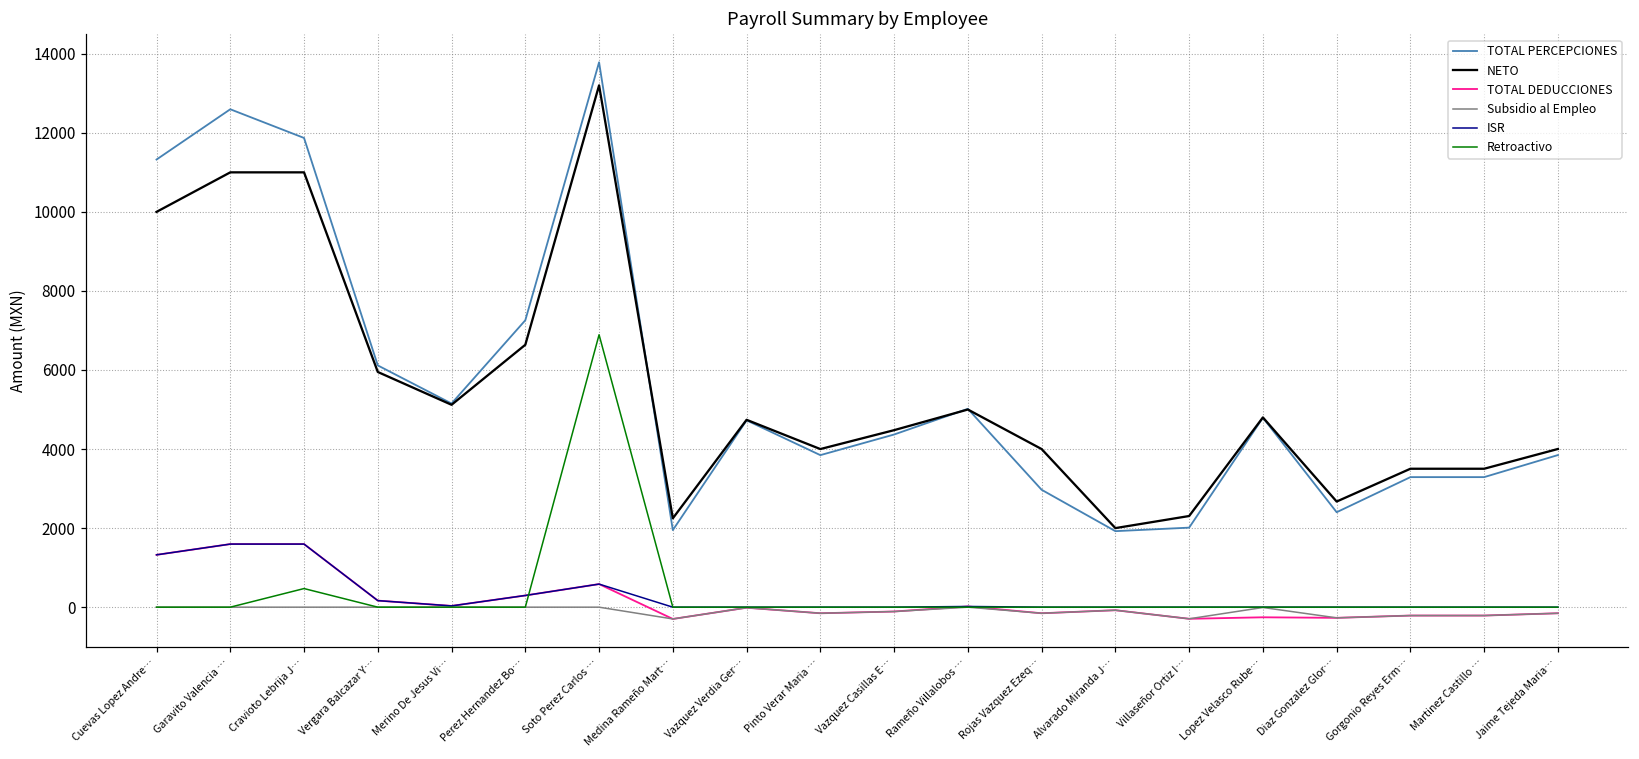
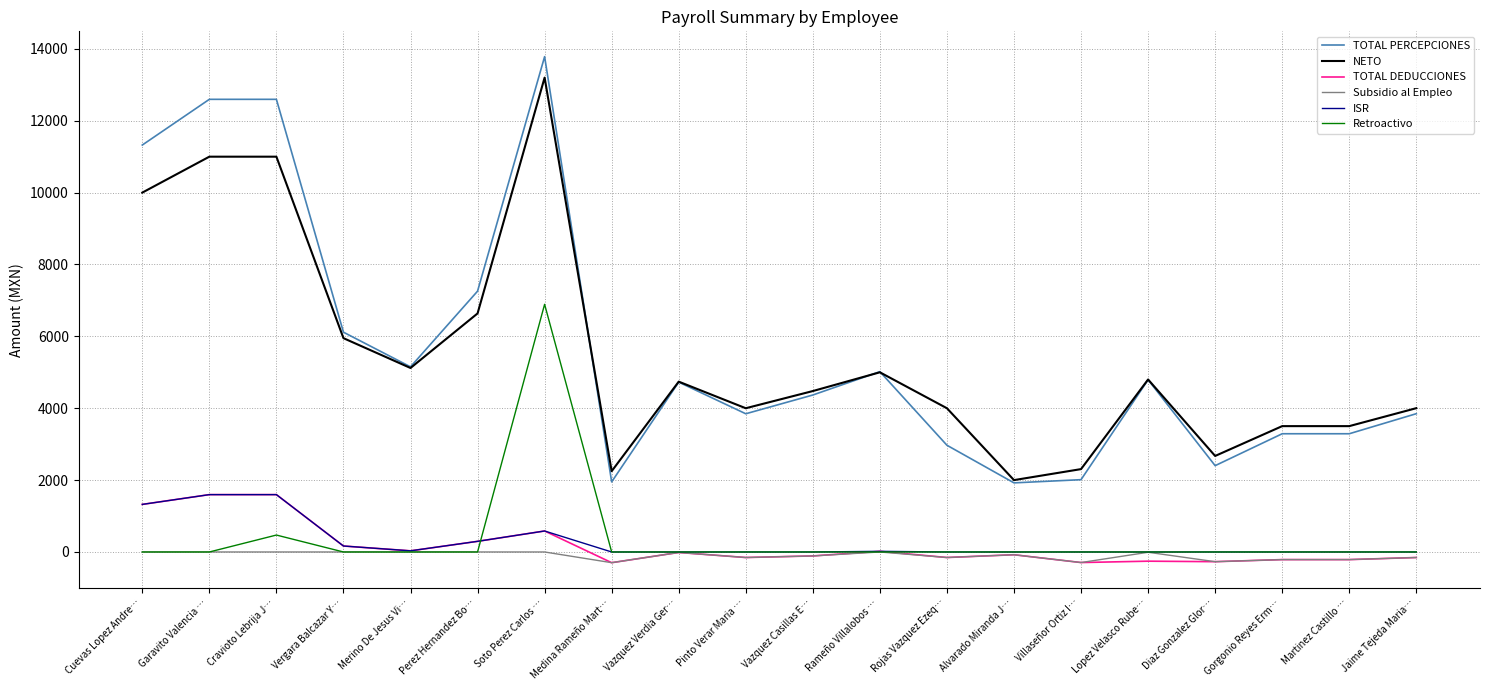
  {
    "TOTAL PERCEPCIONES": {
      "Cuevas Lopez Andre…": 11300,
      "Garavito Valencia …": 12600,
-     "Cravioto Lebrija J…": 11900,
+     "Cravioto Lebrija J…": 12600,
      "Vergara Balcazar Y…": 6100,
      "Perez Hernandez Bo…": 7300,
      "Soto Perez Carlos …": 13800,
      "Medina Rameño Mart…": 2000,
      "Pinto Verar Maria …": 3800,
      "Vazquez Casillas E…": 4400,
      "Rojas Vazquez Ezeq…": 3000,
      "Alvarado Miranda J…": 1900,
      "Villaseñor Ortiz I…": 2000,
      "Diaz Gonzalez Glor…": 2400,
      "Gorgonio Reyes Erm…": 3300,
      "Martinez Castillo …": 3300,
      "Jaime Tejeda Maria…": 3800
    },
    "NETO": {
      "Cuevas Lopez Andre…": 10000,
      "Garavito Valencia …": 11000,
      "Cravioto Lebrija J…": 11000,
      "Vergara Balcazar Y…": 6000,
      "Perez Hernandez Bo…": 6600,
      "Soto Perez Carlos …": 13200,
      "Medina Rameño Mart…": 2200,
      "Pinto Verar Maria …": 4000,
      "Vazquez Casillas E…": 4500,
      "Rojas Vazquez Ezeq…": 4000,
      "Alvarado Miranda J…": 2000,
      "Villaseñor Ortiz I…": 2300,
      "Diaz Gonzalez Glor…": 2700,
      "Gorgonio Reyes Erm…": 3500,
      "Martinez Castillo …": 3500,
      "Jaime Tejeda Maria…": 4000
    },
    "TOTAL DEDUCCIONES": {
      "Lopez Velasco Rube…": -300
    },
    "Subsidio al Empleo": {
      "Cravioto Lebrija J…": 0,
      "Soto Perez Carlos …": 0
    },
    "Retroactivo": {
      "Cravioto Lebrija J…": 500,
      "Soto Perez Carlos …": 6900
    }
  }
